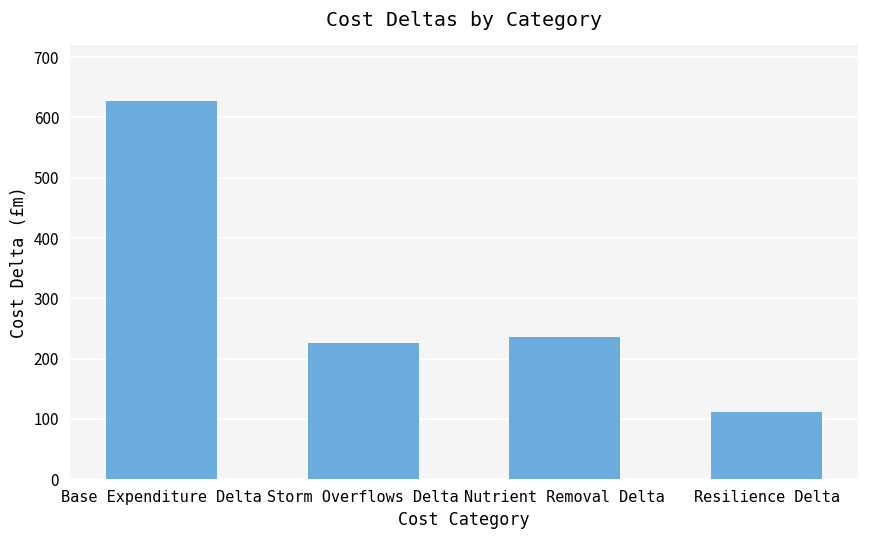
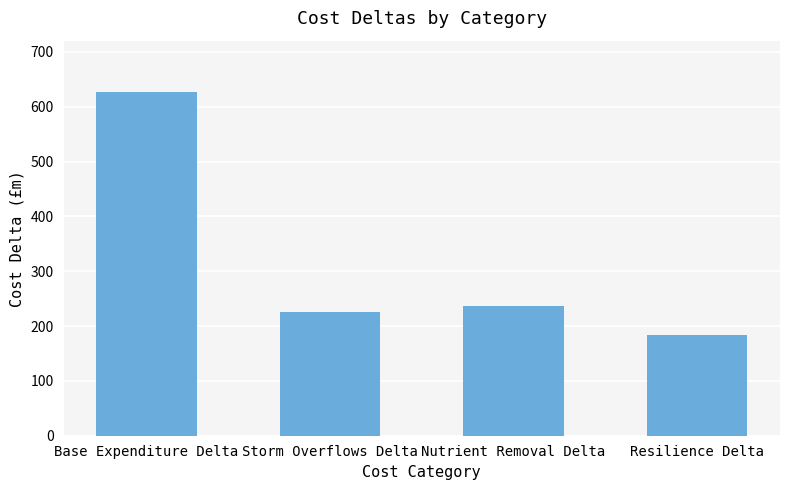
  {
    "Base Expenditure Delta": 630,
    "Storm Overflows Delta": 230,
    "Nutrient Removal Delta": 240,
-   "Resilience Delta": 110
+   "Resilience Delta": 180
  }
